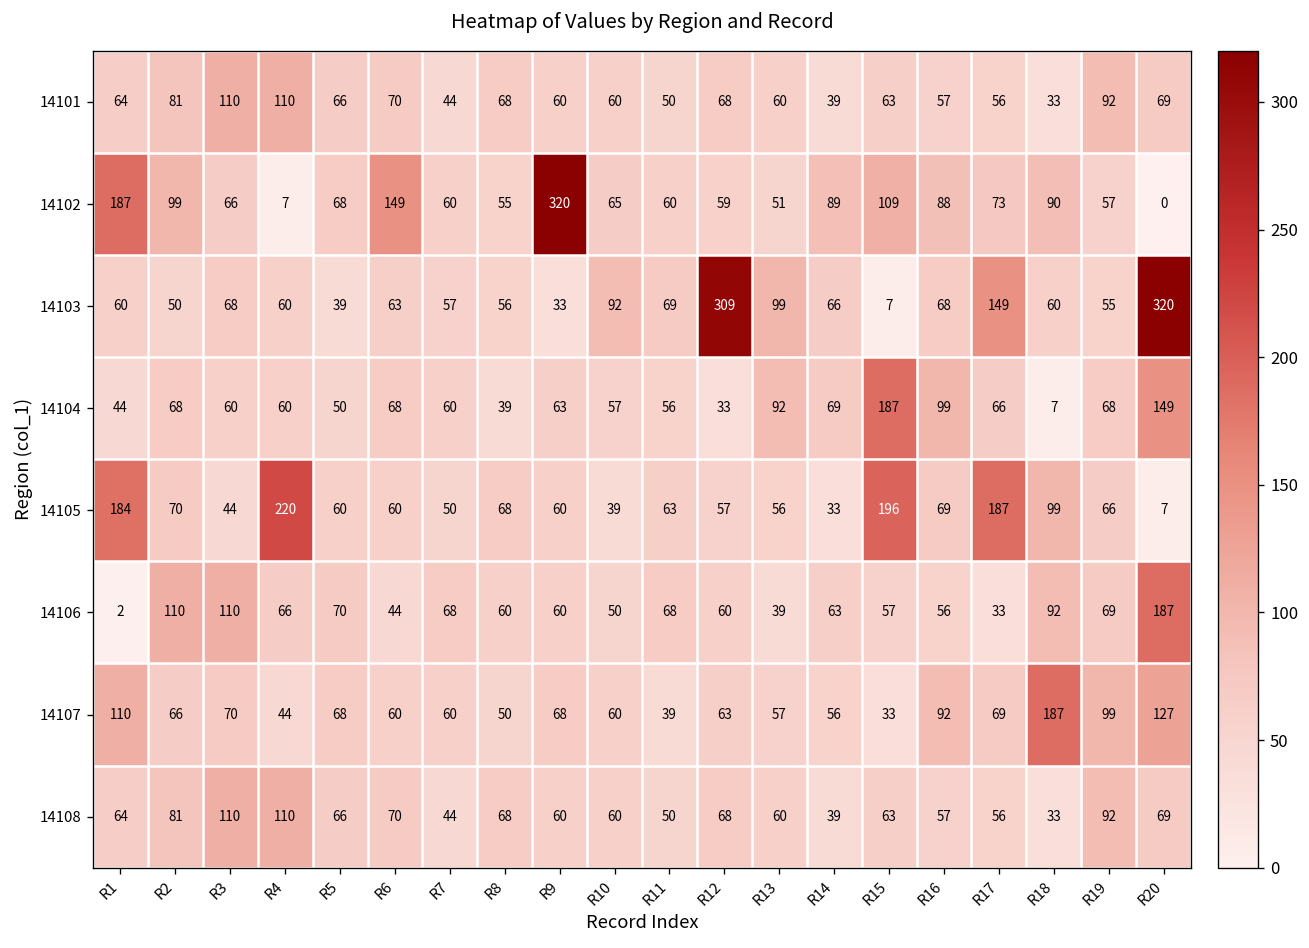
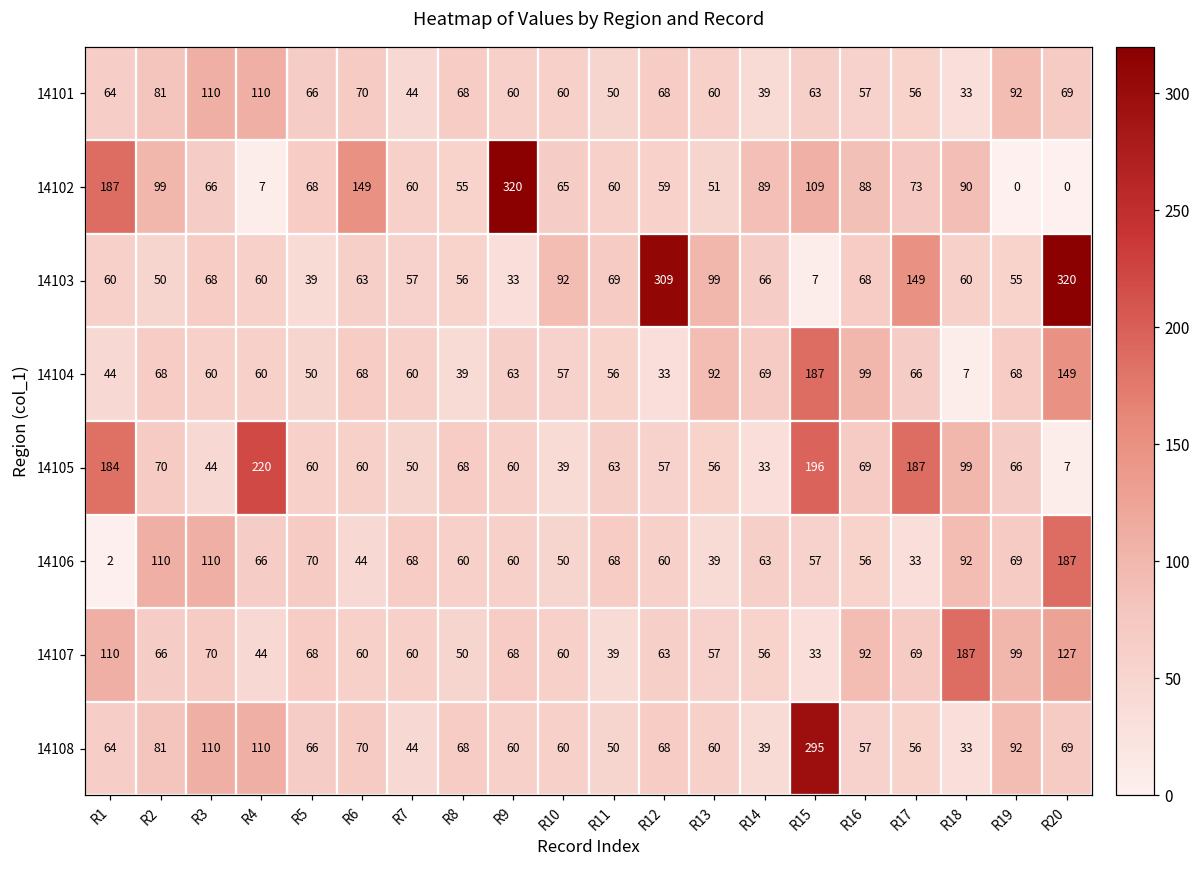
  {
    "14101": {
      "R1": 64,
      "R2": 81,
      "R3": 110,
      "R4": 110,
      "R5": 66,
      "R6": 70,
      "R7": 44,
      "R8": 68,
      "R9": 60,
      "R10": 60,
      "R11": 50,
      "R12": 68,
      "R13": 60,
      "R14": 39,
      "R15": 63,
      "R16": 57,
      "R17": 56,
      "R18": 33,
      "R19": 92,
      "R20": 69
    },
    "14102": {
      "R1": 187,
      "R2": 99,
      "R3": 66,
      "R4": 7,
      "R5": 68,
      "R6": 149,
      "R7": 60,
      "R8": 55,
      "R9": 320,
      "R10": 65,
      "R11": 60,
      "R12": 59,
      "R13": 51,
      "R14": 89,
      "R15": 109,
      "R16": 88,
      "R17": 73,
      "R18": 90,
-     "R19": 57,
+     "R19": 0,
      "R20": 0
    },
    "14103": {
      "R1": 60,
      "R2": 50,
      "R3": 68,
      "R4": 60,
      "R5": 39,
      "R6": 63,
      "R7": 57,
      "R8": 56,
      "R9": 33,
      "R10": 92,
      "R11": 69,
      "R12": 309,
      "R13": 99,
      "R14": 66,
      "R15": 7,
      "R16": 68,
      "R17": 149,
      "R18": 60,
      "R19": 55,
      "R20": 320
    },
    "14104": {
      "R1": 44,
      "R2": 68,
      "R3": 60,
      "R4": 60,
      "R5": 50,
      "R6": 68,
      "R7": 60,
      "R8": 39,
      "R9": 63,
      "R10": 57,
      "R11": 56,
      "R12": 33,
      "R13": 92,
      "R14": 69,
      "R15": 187,
      "R16": 99,
      "R17": 66,
      "R18": 7,
      "R19": 68,
      "R20": 149
    },
    "14105": {
      "R1": 184,
      "R2": 70,
      "R3": 44,
      "R4": 220,
      "R5": 60,
      "R6": 60,
      "R7": 50,
      "R8": 68,
      "R9": 60,
      "R10": 39,
      "R11": 63,
      "R12": 57,
      "R13": 56,
      "R14": 33,
      "R15": 196,
      "R16": 69,
      "R17": 187,
      "R18": 99,
      "R19": 66,
      "R20": 7
    },
    "14106": {
      "R1": 2,
      "R2": 110,
      "R3": 110,
      "R4": 66,
      "R5": 70,
      "R6": 44,
      "R7": 68,
      "R8": 60,
      "R9": 60,
      "R10": 50,
      "R11": 68,
      "R12": 60,
      "R13": 39,
      "R14": 63,
      "R15": 57,
      "R16": 56,
      "R17": 33,
      "R18": 92,
      "R19": 69,
      "R20": 187
    },
    "14107": {
      "R1": 110,
      "R2": 66,
      "R3": 70,
      "R4": 44,
      "R5": 68,
      "R6": 60,
      "R7": 60,
      "R8": 50,
      "R9": 68,
      "R10": 60,
      "R11": 39,
      "R12": 63,
      "R13": 57,
      "R14": 56,
      "R15": 33,
      "R16": 92,
      "R17": 69,
      "R18": 187,
      "R19": 99,
      "R20": 127
    },
    "14108": {
      "R1": 64,
      "R2": 81,
      "R3": 110,
      "R4": 110,
      "R5": 66,
      "R6": 70,
      "R7": 44,
      "R8": 68,
      "R9": 60,
      "R10": 60,
      "R11": 50,
      "R12": 68,
      "R13": 60,
      "R14": 39,
-     "R15": 63,
+     "R15": 295,
      "R16": 57,
      "R17": 56,
      "R18": 33,
      "R19": 92,
      "R20": 69
    }
  }
